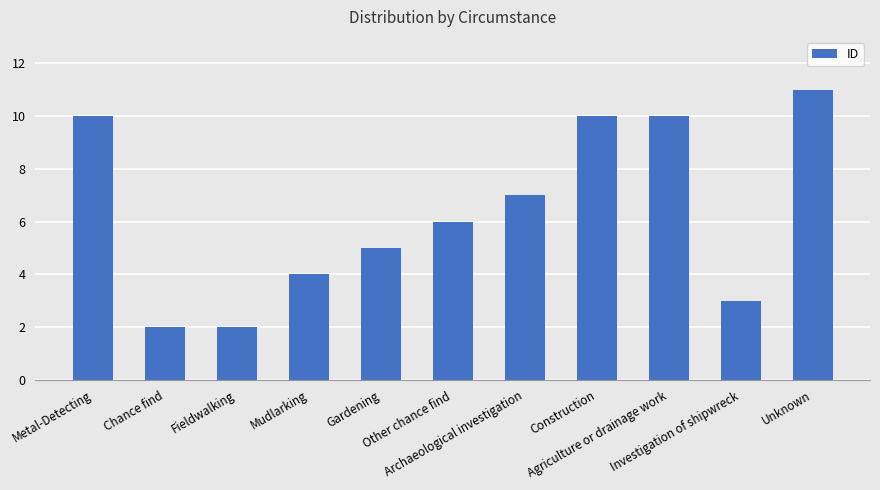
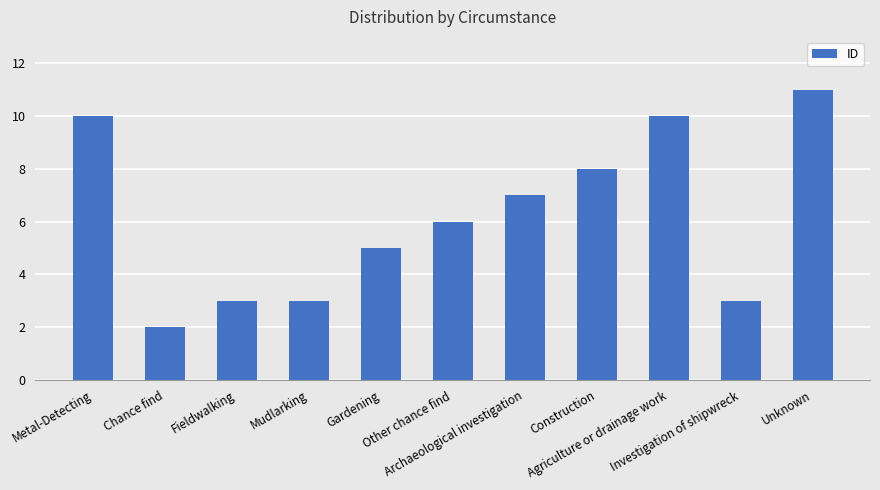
  {
    "Metal-Detecting": 10,
    "Chance find": 2,
-   "Fieldwalking": 2,
-   "Mudlarking": 4,
+   "Fieldwalking": 3,
+   "Mudlarking": 3,
    "Gardening": 5,
    "Other chance find": 6,
    "Archaeological investigation": 7,
-   "Construction": 10,
+   "Construction": 8,
    "Agriculture or drainage work": 10,
    "Investigation of shipwreck": 3,
    "Unknown": 11
  }
